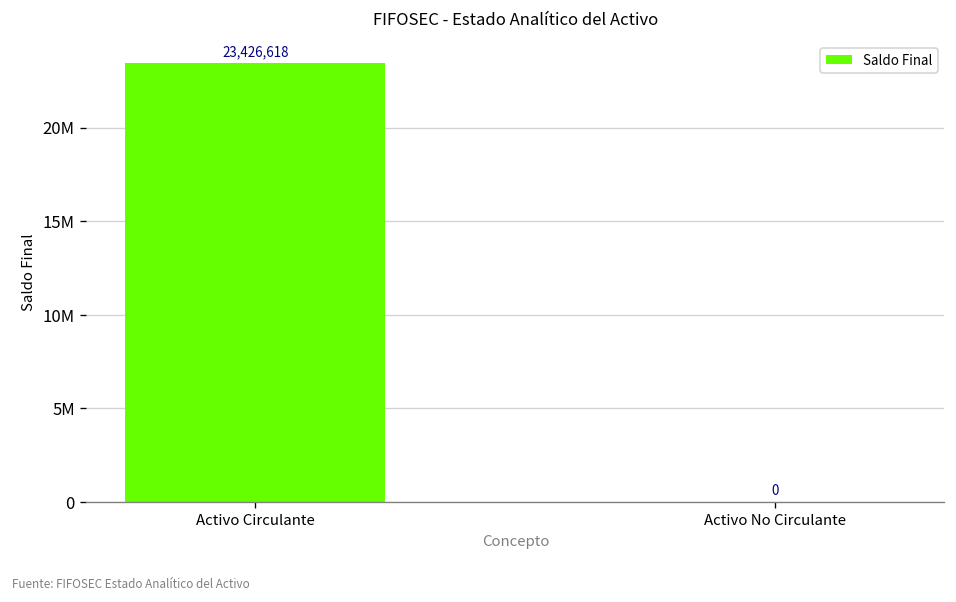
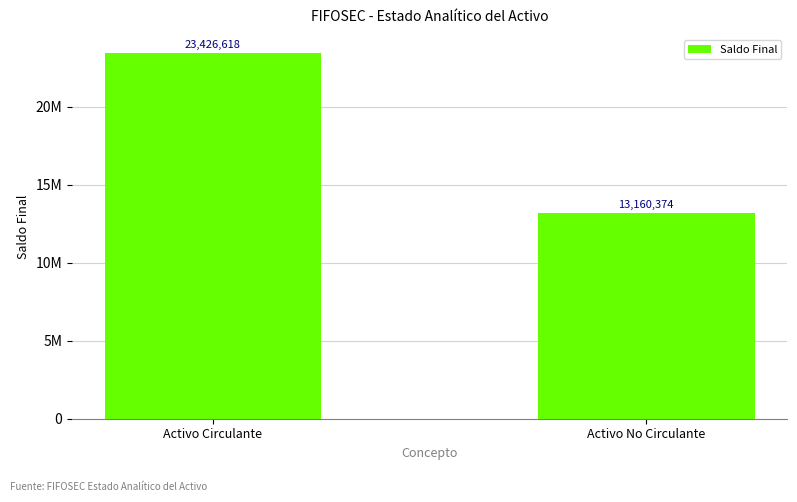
  {
    "Activo Circulante": "23,426,618",
-   "Activo No Circulante": "0"
+   "Activo No Circulante": "13,160,374"
  }
